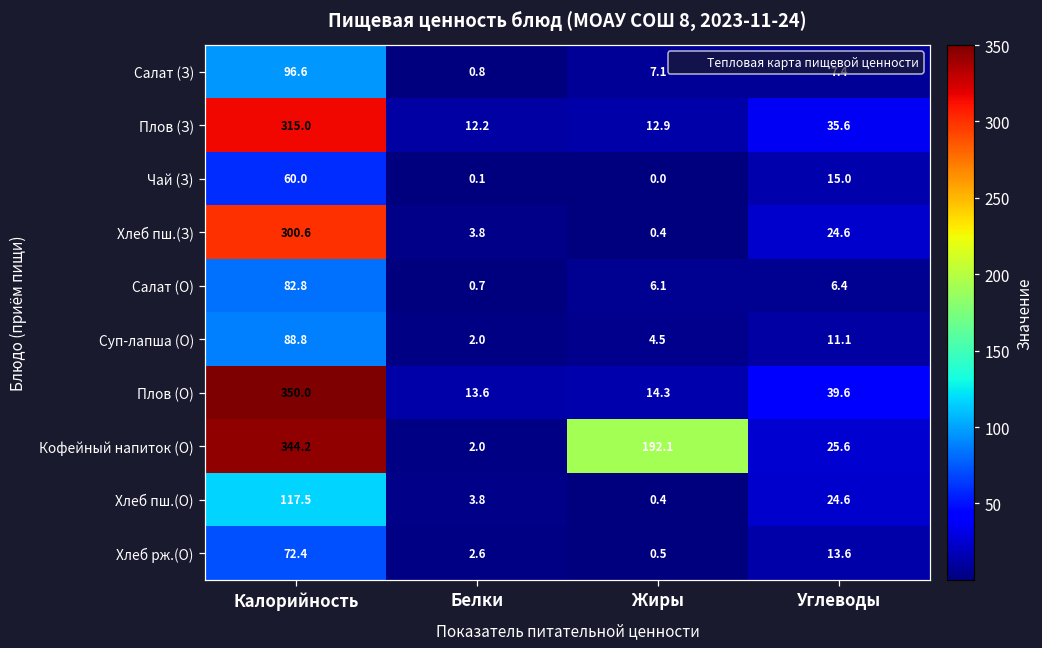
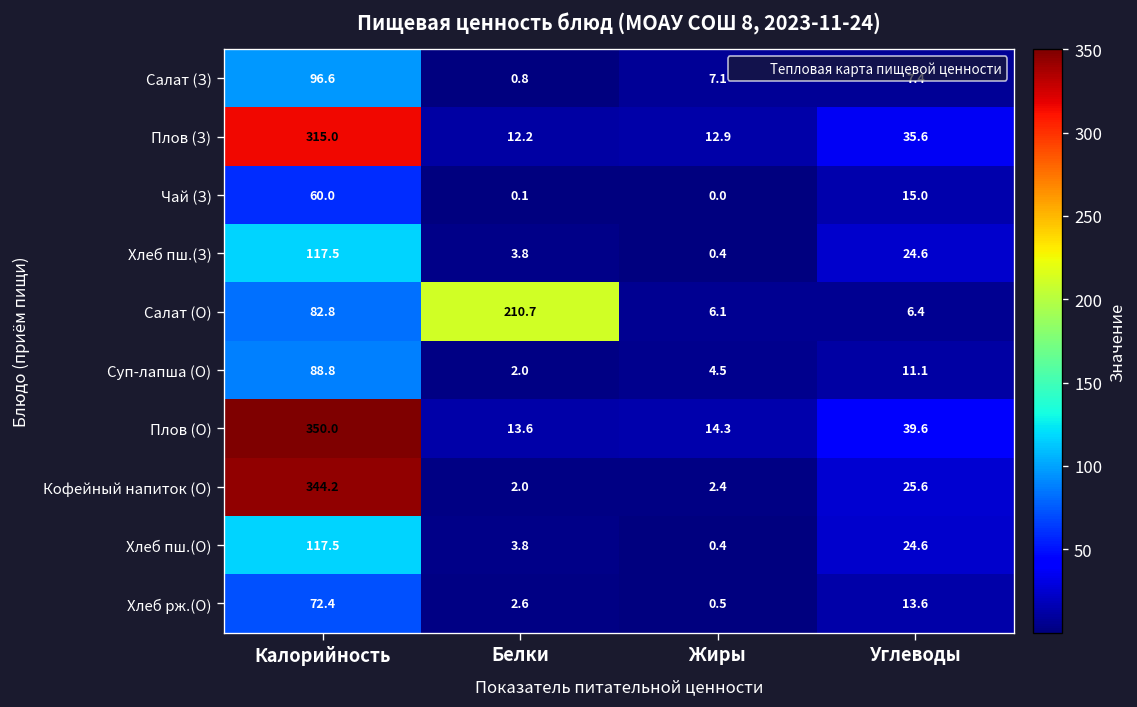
  {
    "Салат (З)": {
      "Калорийность": 96.6,
      "Белки": 0.8,
      "Жиры": 7.1
    },
    "Плов (З)": {
      "Калорийность": 315.0,
      "Белки": 12.2,
      "Жиры": 12.9,
      "Углеводы": 35.6
    },
    "Чай (З)": {
      "Калорийность": 60.0,
      "Белки": 0.1,
      "Жиры": 0.0,
      "Углеводы": 15.0
    },
    "Хлеб пш.(З)": {
-     "Калорийность": 300.6,
+     "Калорийность": 117.5,
      "Белки": 3.8,
      "Жиры": 0.4,
      "Углеводы": 24.6
    },
    "Салат (О)": {
      "Калорийность": 82.8,
-     "Белки": 0.7,
+     "Белки": 210.7,
      "Жиры": 6.1,
      "Углеводы": 6.4
    },
    "Суп-лапша (О)": {
      "Калорийность": 88.8,
      "Белки": 2.0,
      "Жиры": 4.5,
      "Углеводы": 11.1
    },
    "Плов (О)": {
      "Калорийность": 350.0,
      "Белки": 13.6,
      "Жиры": 14.3,
      "Углеводы": 39.6
    },
    "Кофейный напиток (О)": {
      "Калорийность": 344.2,
      "Белки": 2.0,
-     "Жиры": 192.1,
+     "Жиры": 2.4,
      "Углеводы": 25.6
    },
    "Хлеб пш.(О)": {
      "Калорийность": 117.5,
      "Белки": 3.8,
      "Жиры": 0.4,
      "Углеводы": 24.6
    },
    "Хлеб рж.(О)": {
      "Калорийность": 72.4,
      "Белки": 2.6,
      "Жиры": 0.5,
      "Углеводы": 13.6
    }
  }
